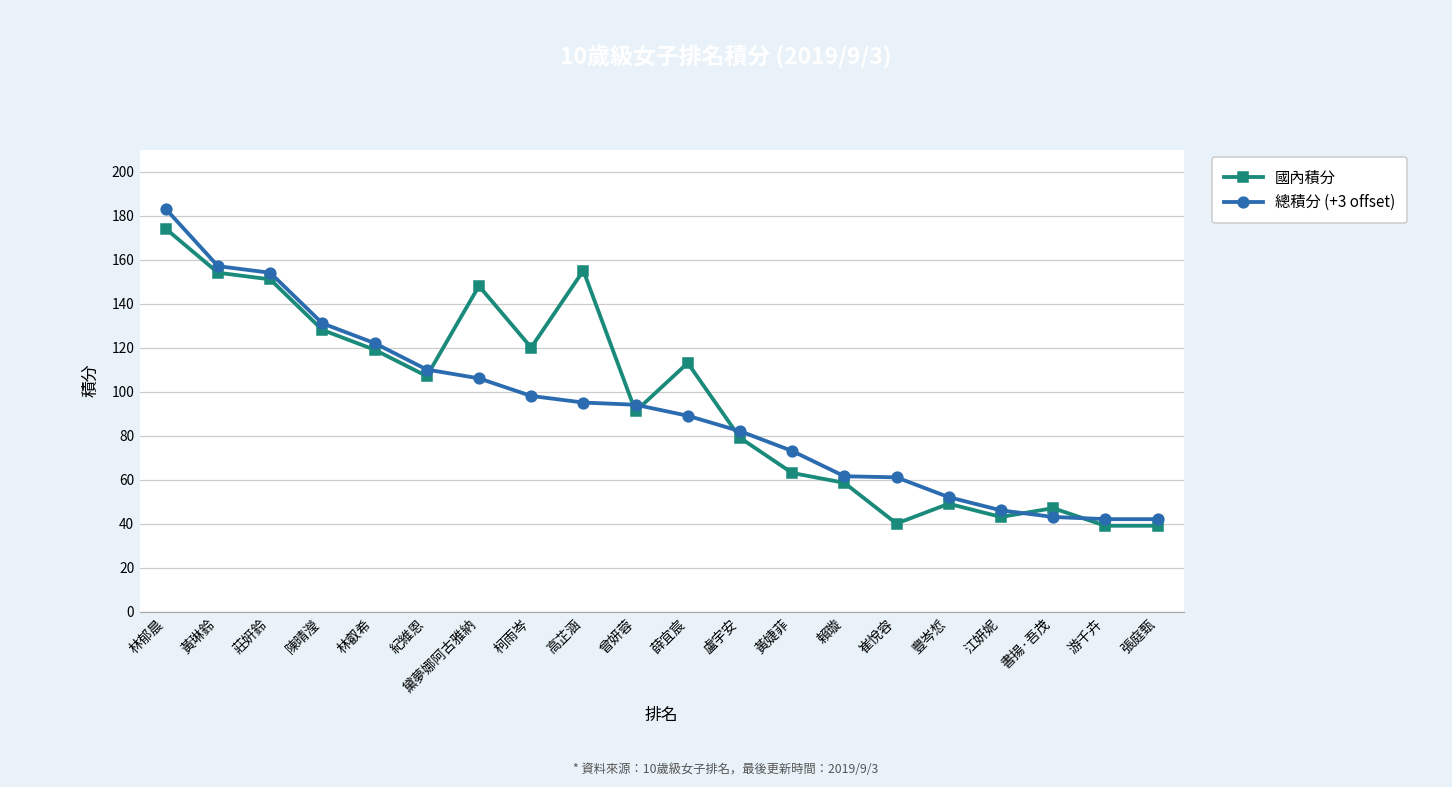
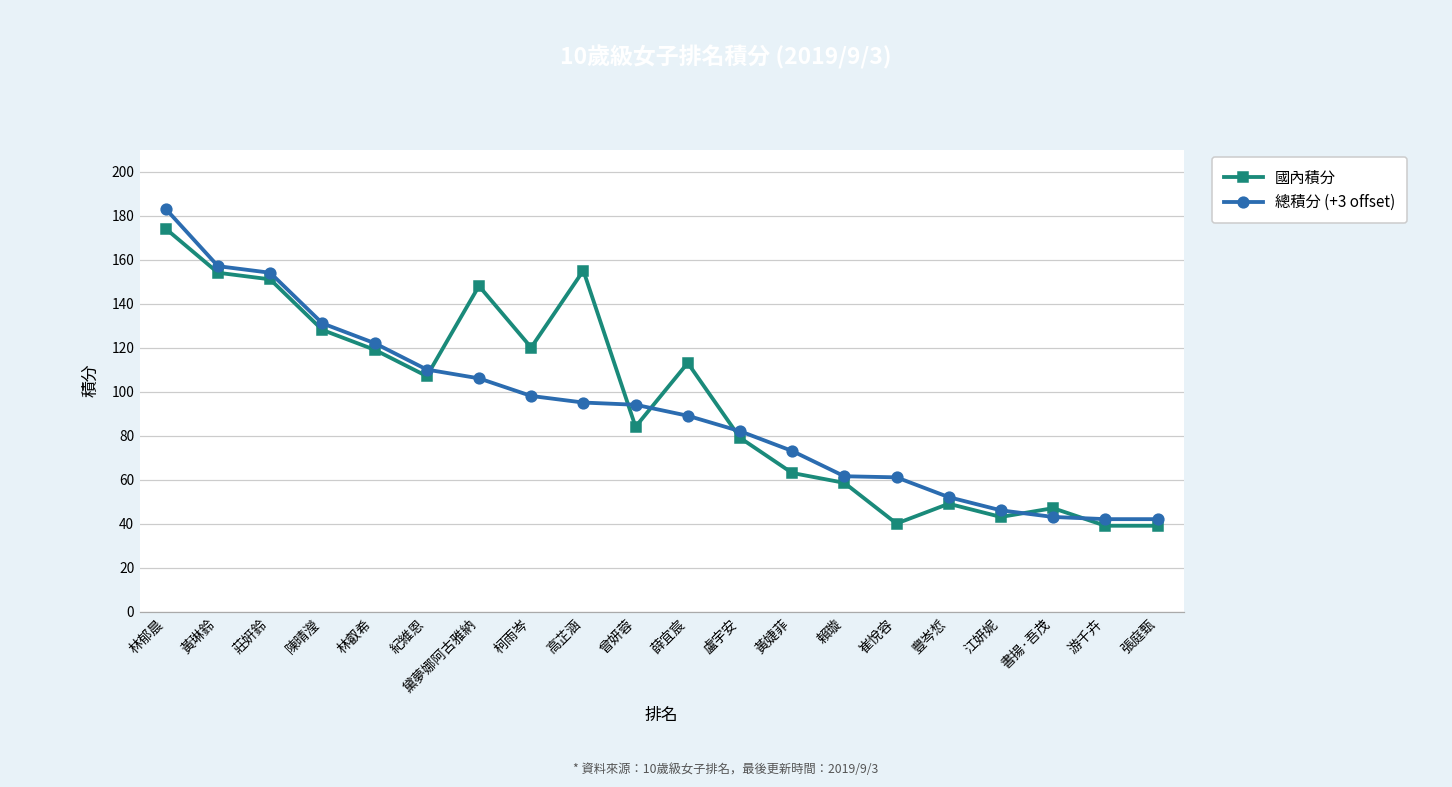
  {
    "國內積分": {
      "林郁晨": 174,
      "黃琳鈴": 154,
      "莊姸鈴": 151,
      "陳晴瀅": 128,
      "林叡希": 119,
      "紀維恩": 107,
      "黛夢娜阿古雅納": 148,
      "柯雨岑": 120,
      "高芷涵": 155,
-     "曾妍蓉": 91,
+     "曾妍蓉": 84,
      "薛宜宸": 113,
      "盧宇安": 79,
      "黃婕菲": 63,
      "賴璇": 59,
      "崔悅容": 40,
      "豐岑惁": 49,
      "江妍妮": 43,
      "書揚·吾茂": 47,
      "游千卉": 39,
      "張庭甄": 39
    },
    "總積分 (+3 offset)": {
      "林郁晨": 183,
      "黃琳鈴": 157,
      "莊姸鈴": 154,
      "陳晴瀅": 131,
      "林叡希": 122,
      "紀維恩": 110,
      "黛夢娜阿古雅納": 106,
      "柯雨岑": 98,
      "高芷涵": 95,
      "曾妍蓉": 94,
      "薛宜宸": 89,
      "盧宇安": 82,
      "黃婕菲": 73,
      "賴璇": 62,
      "崔悅容": 61,
      "豐岑惁": 52,
      "江妍妮": 46,
      "書揚·吾茂": 43,
      "游千卉": 42,
      "張庭甄": 42
    }
  }
